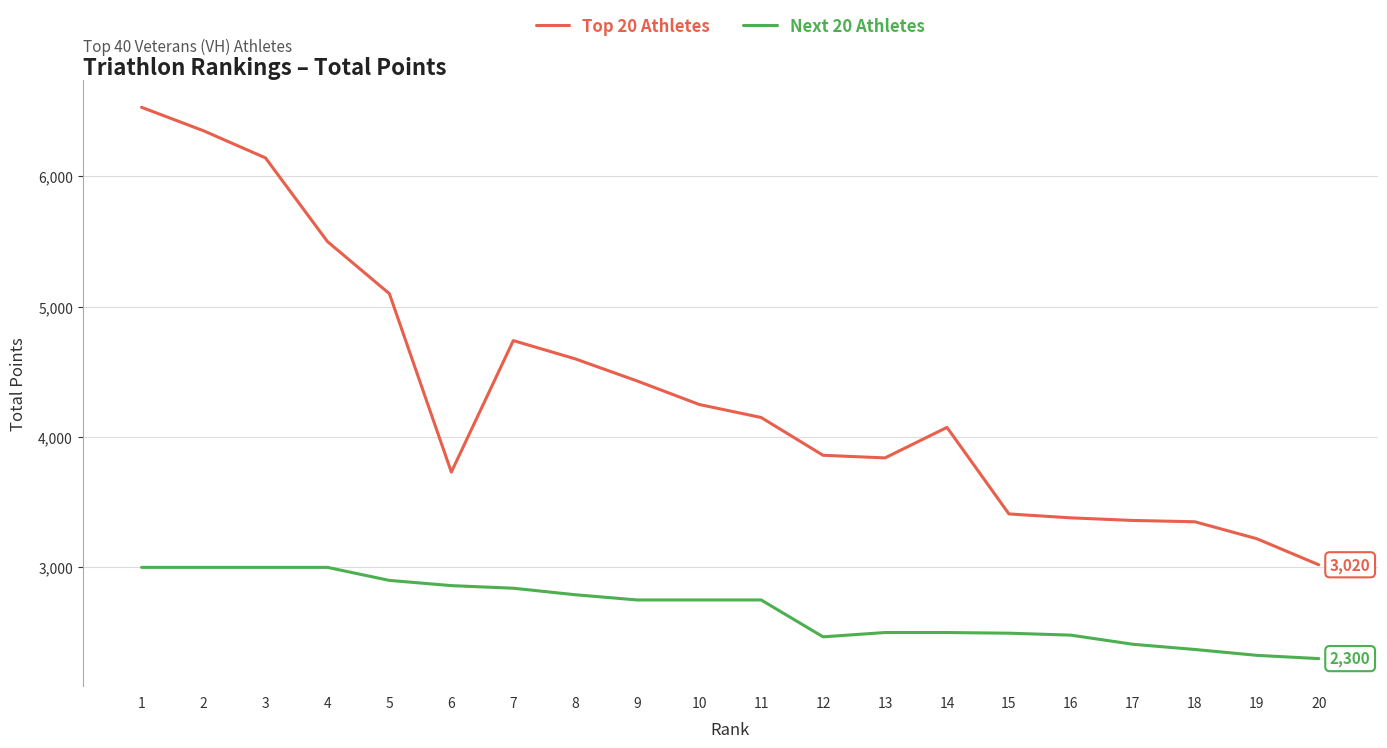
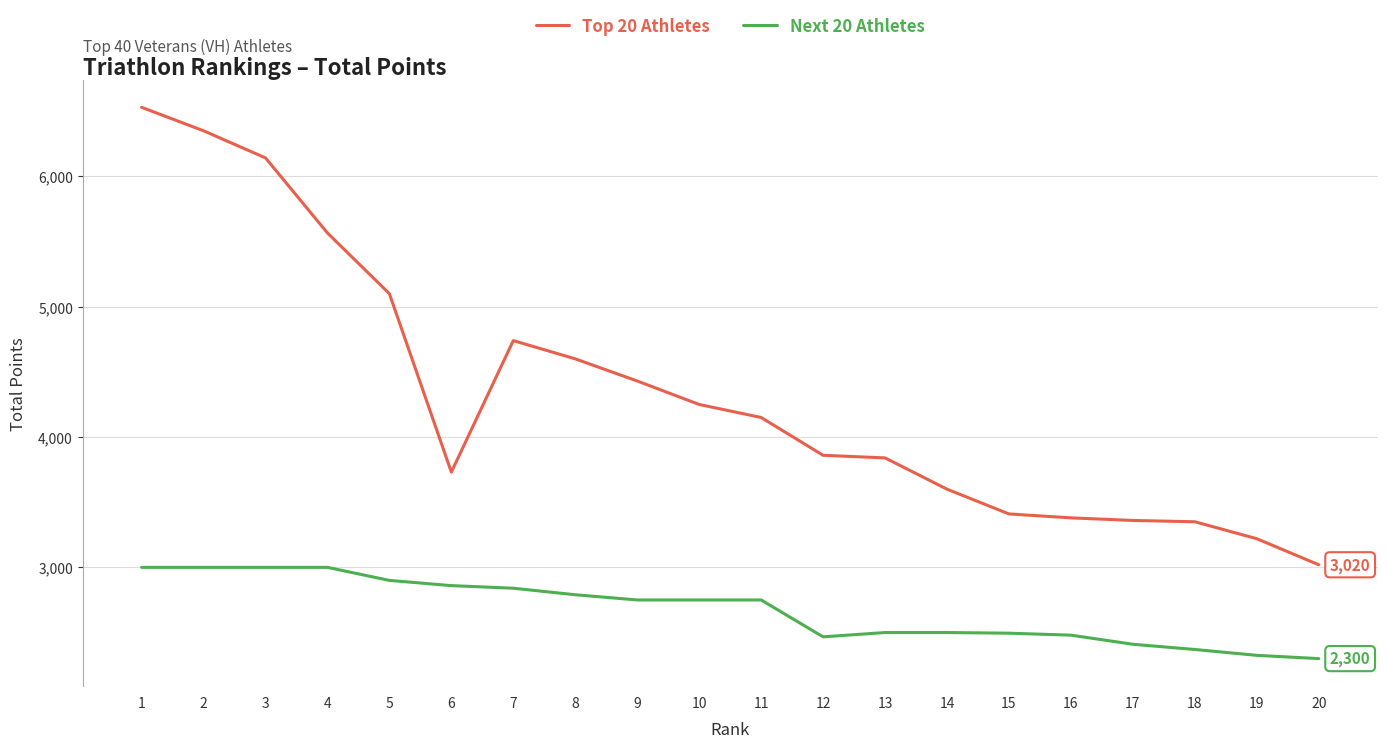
  {
    "Top 20 Athletes": {
      "1": "6,530",
      "2": "6,350",
      "3": "6,140",
-     "4": "5,500",
+     "4": "5,570",
      "5": "5,100",
      "6": "3,730",
      "7": "4,740",
      "8": "4,600",
      "9": "4,430",
      "10": "4,250",
      "11": "4,150",
      "12": "3,860",
      "13": "3,840",
-     "14": "4,070",
+     "14": "3,600",
      "15": "3,410",
      "16": "3,380",
      "17": "3,360",
      "18": "3,350",
      "19": "3,220"
    },
    "Next 20 Athletes": {
      "1": "3,000",
      "2": "3,000",
      "3": "3,000",
      "4": "3,000",
      "5": "2,900",
      "6": "2,860",
      "7": "2,840",
      "8": "2,790",
      "9": "2,750",
      "10": "2,750",
      "11": "2,750",
      "12": "2,470",
      "13": "2,500",
      "14": "2,500",
      "15": "2,500",
      "16": "2,480",
      "17": "2,410",
      "18": "2,370",
      "19": "2,330"
    }
  }
